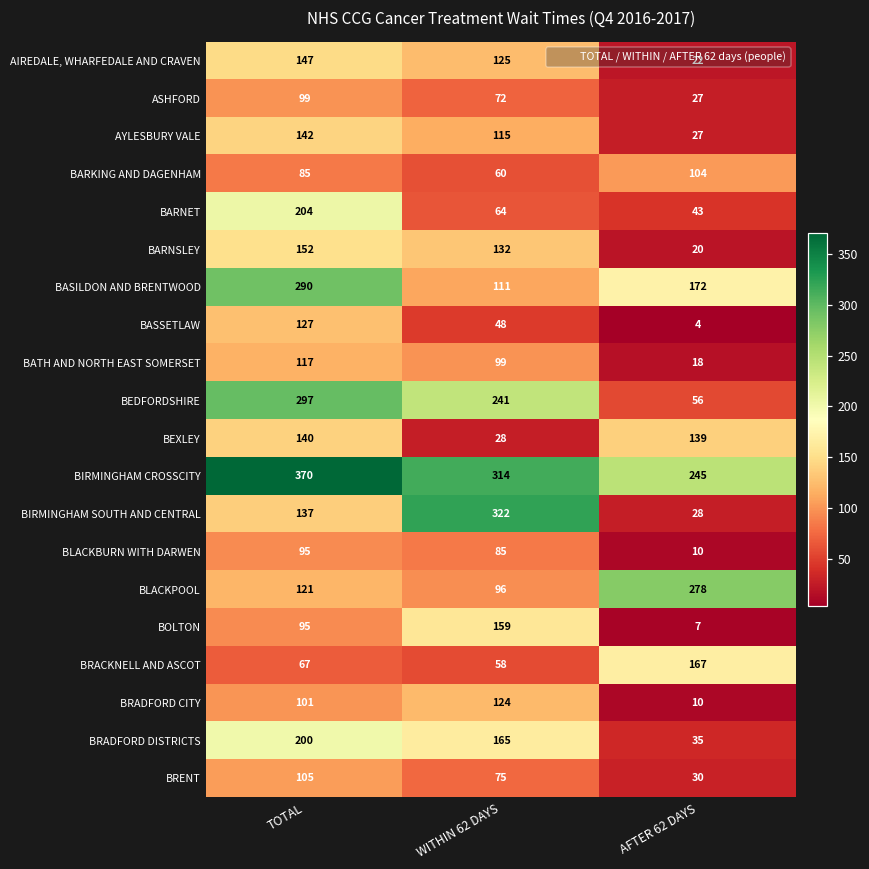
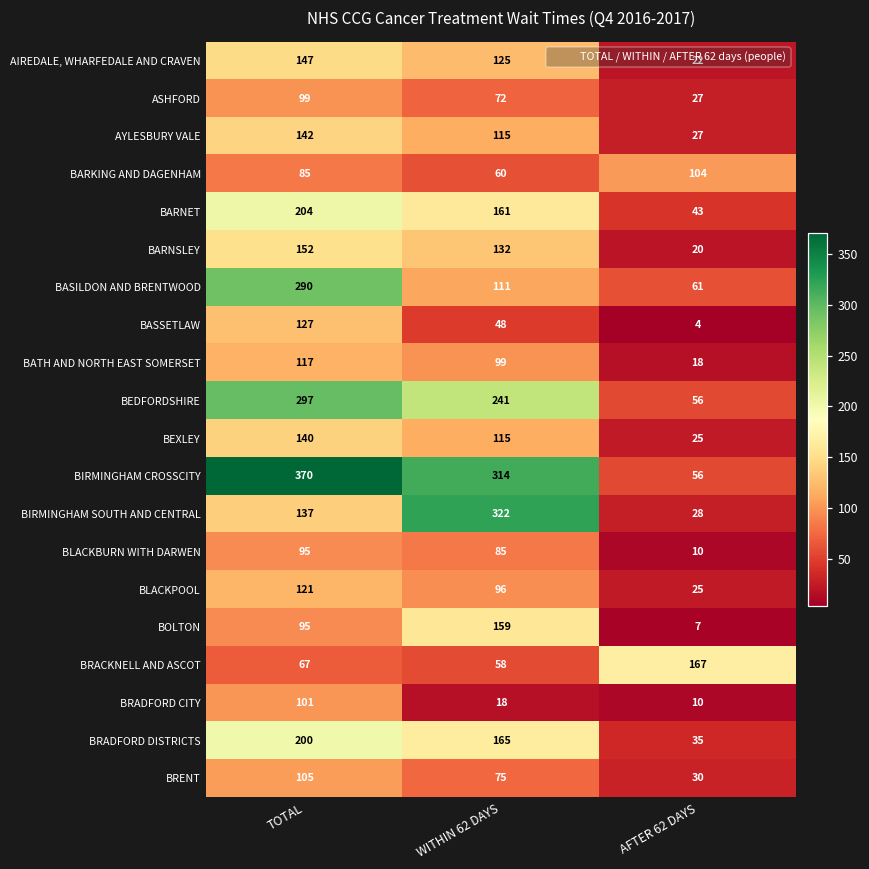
  {
    "AIREDALE, WHARFEDALE AND CRAVEN": {
      "TOTAL": 147,
      "WITHIN 62 DAYS": 125
    },
    "ASHFORD": {
      "TOTAL": 99,
      "WITHIN 62 DAYS": 72,
      "AFTER 62 DAYS": 27
    },
    "AYLESBURY VALE": {
      "TOTAL": 142,
      "WITHIN 62 DAYS": 115,
      "AFTER 62 DAYS": 27
    },
    "BARKING AND DAGENHAM": {
      "TOTAL": 85,
      "WITHIN 62 DAYS": 60,
      "AFTER 62 DAYS": 104
    },
    "BARNET": {
      "TOTAL": 204,
-     "WITHIN 62 DAYS": 64,
+     "WITHIN 62 DAYS": 161,
      "AFTER 62 DAYS": 43
    },
    "BARNSLEY": {
      "TOTAL": 152,
      "WITHIN 62 DAYS": 132,
      "AFTER 62 DAYS": 20
    },
    "BASILDON AND BRENTWOOD": {
      "TOTAL": 290,
      "WITHIN 62 DAYS": 111,
-     "AFTER 62 DAYS": 172
+     "AFTER 62 DAYS": 61
    },
    "BASSETLAW": {
      "TOTAL": 127,
      "WITHIN 62 DAYS": 48,
      "AFTER 62 DAYS": 4
    },
    "BATH AND NORTH EAST SOMERSET": {
      "TOTAL": 117,
      "WITHIN 62 DAYS": 99,
      "AFTER 62 DAYS": 18
    },
    "BEDFORDSHIRE": {
      "TOTAL": 297,
      "WITHIN 62 DAYS": 241,
      "AFTER 62 DAYS": 56
    },
    "BEXLEY": {
      "TOTAL": 140,
-     "WITHIN 62 DAYS": 28,
-     "AFTER 62 DAYS": 139
+     "WITHIN 62 DAYS": 115,
+     "AFTER 62 DAYS": 25
    },
    "BIRMINGHAM CROSSCITY": {
      "TOTAL": 370,
      "WITHIN 62 DAYS": 314,
-     "AFTER 62 DAYS": 245
+     "AFTER 62 DAYS": 56
    },
    "BIRMINGHAM SOUTH AND CENTRAL": {
      "TOTAL": 137,
      "WITHIN 62 DAYS": 322,
      "AFTER 62 DAYS": 28
    },
    "BLACKBURN WITH DARWEN": {
      "TOTAL": 95,
      "WITHIN 62 DAYS": 85,
      "AFTER 62 DAYS": 10
    },
    "BLACKPOOL": {
      "TOTAL": 121,
      "WITHIN 62 DAYS": 96,
-     "AFTER 62 DAYS": 278
+     "AFTER 62 DAYS": 25
    },
    "BOLTON": {
      "TOTAL": 95,
      "WITHIN 62 DAYS": 159,
      "AFTER 62 DAYS": 7
    },
    "BRACKNELL AND ASCOT": {
      "TOTAL": 67,
      "WITHIN 62 DAYS": 58,
      "AFTER 62 DAYS": 167
    },
    "BRADFORD CITY": {
      "TOTAL": 101,
-     "WITHIN 62 DAYS": 124,
+     "WITHIN 62 DAYS": 18,
      "AFTER 62 DAYS": 10
    },
    "BRADFORD DISTRICTS": {
      "TOTAL": 200,
      "WITHIN 62 DAYS": 165,
      "AFTER 62 DAYS": 35
    },
    "BRENT": {
      "TOTAL": 105,
      "WITHIN 62 DAYS": 75,
      "AFTER 62 DAYS": 30
    }
  }
